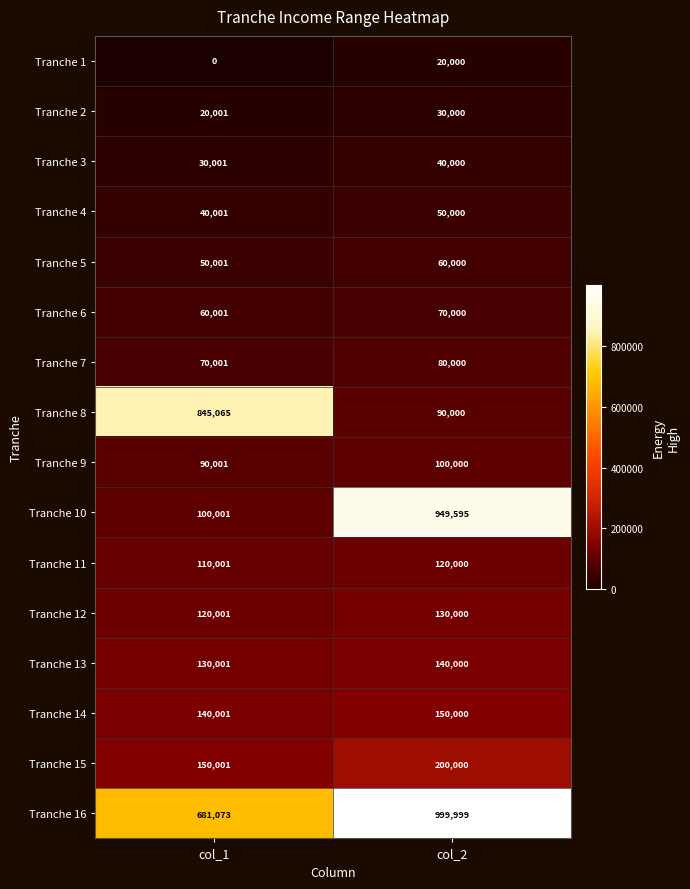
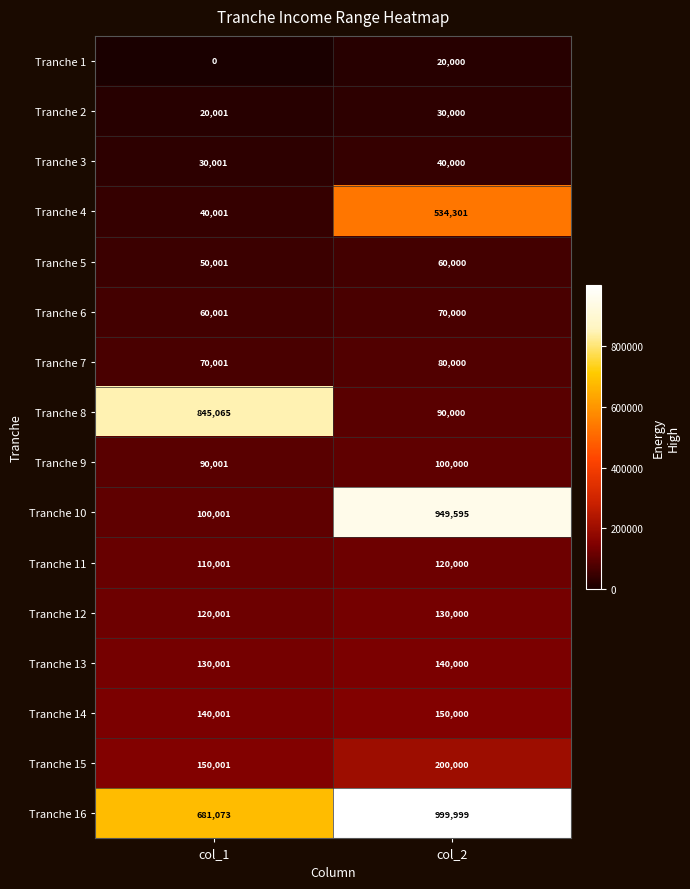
  {
    "Tranche 1": {
      "col_1": "0",
      "col_2": "20,000"
    },
    "Tranche 2": {
      "col_1": "20,001",
      "col_2": "30,000"
    },
    "Tranche 3": {
      "col_1": "30,001",
      "col_2": "40,000"
    },
    "Tranche 4": {
      "col_1": "40,001",
-     "col_2": "50,000"
+     "col_2": "534,301"
    },
    "Tranche 5": {
      "col_1": "50,001",
      "col_2": "60,000"
    },
    "Tranche 6": {
      "col_1": "60,001",
      "col_2": "70,000"
    },
    "Tranche 7": {
      "col_1": "70,001",
      "col_2": "80,000"
    },
    "Tranche 8": {
      "col_1": "845,065",
      "col_2": "90,000"
    },
    "Tranche 9": {
      "col_1": "90,001",
      "col_2": "100,000"
    },
    "Tranche 10": {
      "col_1": "100,001",
      "col_2": "949,595"
    },
    "Tranche 11": {
      "col_1": "110,001",
      "col_2": "120,000"
    },
    "Tranche 12": {
      "col_1": "120,001",
      "col_2": "130,000"
    },
    "Tranche 13": {
      "col_1": "130,001",
      "col_2": "140,000"
    },
    "Tranche 14": {
      "col_1": "140,001",
      "col_2": "150,000"
    },
    "Tranche 15": {
      "col_1": "150,001",
      "col_2": "200,000"
    },
    "Tranche 16": {
      "col_1": "681,073",
      "col_2": "999,999"
    }
  }
